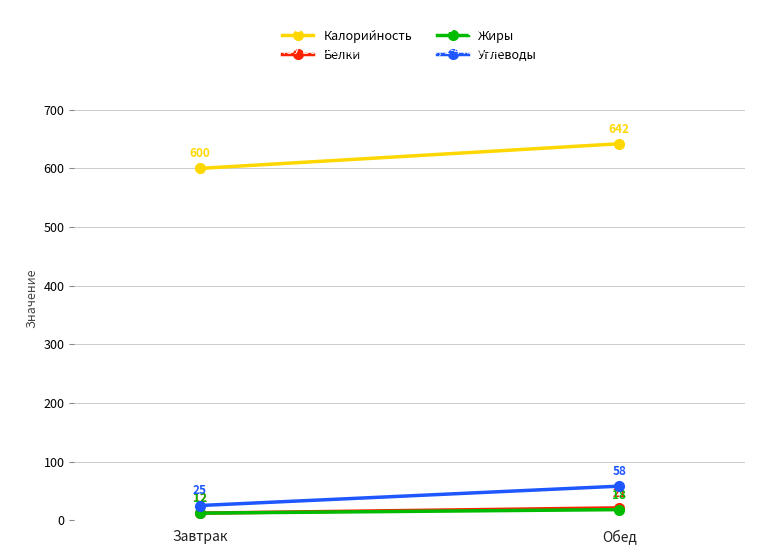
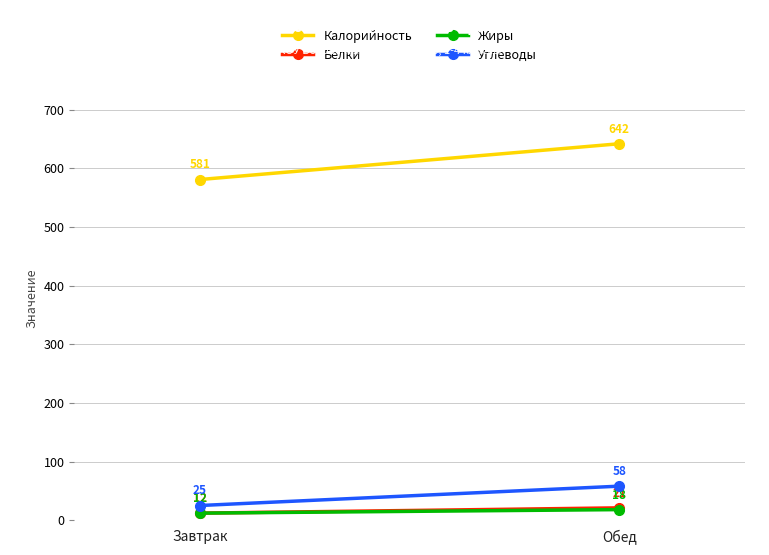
  {
    "Калорийность": {
-     "Завтрак": 600,
+     "Завтрак": 581,
      "Обед": 642
    },
    "Углеводы": {
      "Обед": 58
    }
  }
